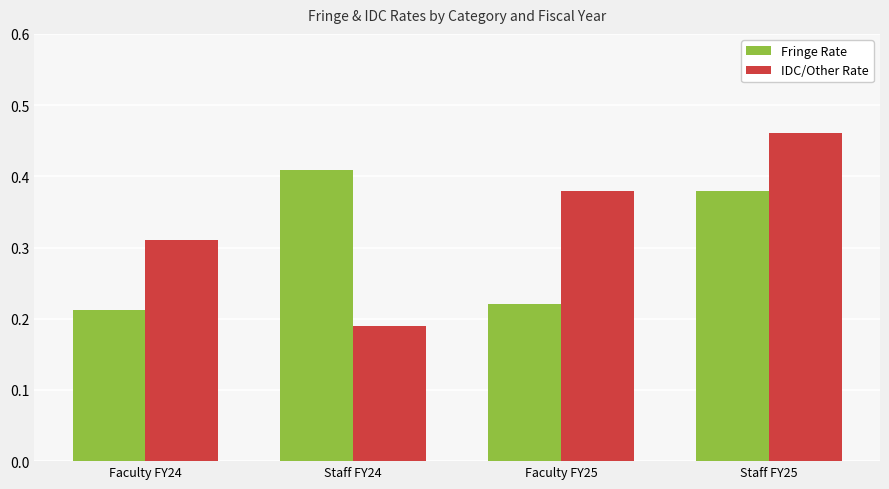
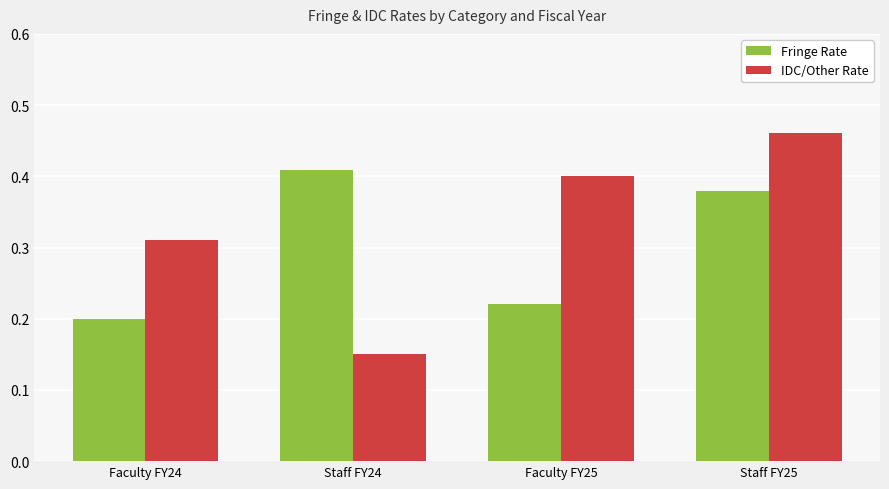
  {
    "Fringe Rate": {
-     "Faculty FY24": 0.21,
+     "Faculty FY24": 0.20,
      "Staff FY24": 0.41,
      "Faculty FY25": 0.22,
      "Staff FY25": 0.38
    },
    "IDC/Other Rate": {
      "Faculty FY24": 0.31,
-     "Staff FY24": 0.19,
-     "Faculty FY25": 0.38,
+     "Staff FY24": 0.15,
+     "Faculty FY25": 0.40,
      "Staff FY25": 0.46
    }
  }
